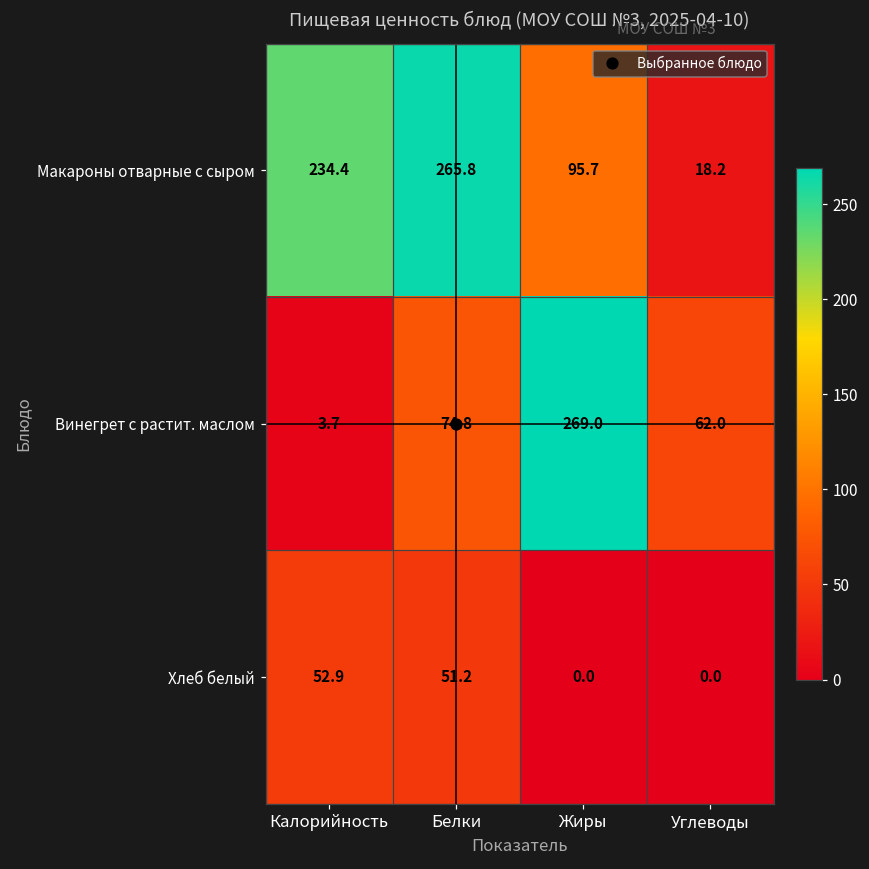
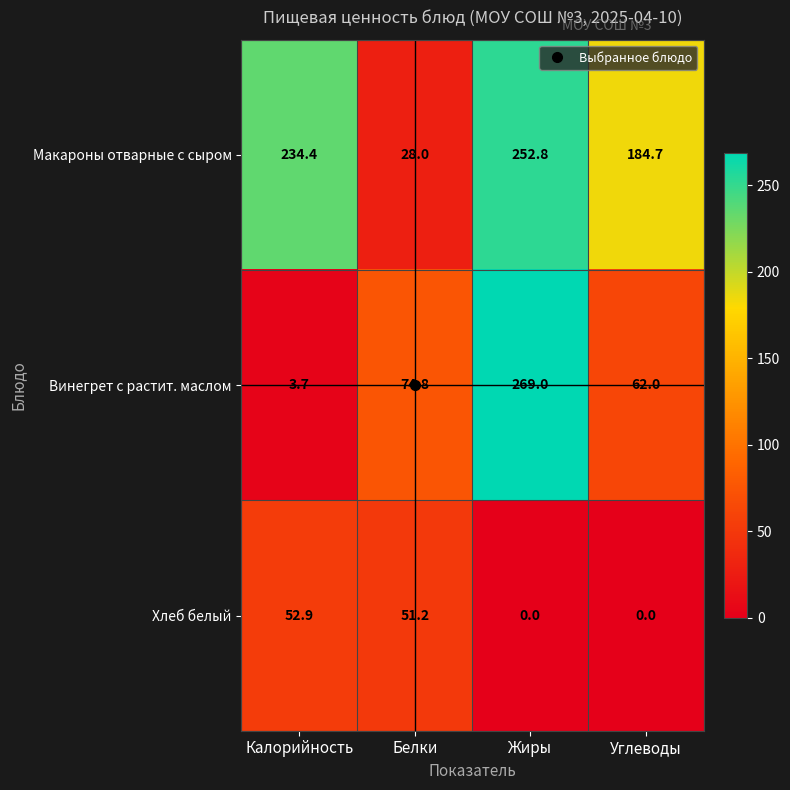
  {
    "Макароны отварные с сыром": {
      "Калорийность": 234.4,
-     "Белки": 265.8,
-     "Жиры": 95.7,
-     "Углеводы": 18.2
+     "Белки": 28.0,
+     "Жиры": 252.8,
+     "Углеводы": 184.7
    },
    "Винегрет с растит. маслом": {
      "Калорийность": 3.7,
      "Жиры": 269.0,
      "Углеводы": 62.0
    },
    "Хлеб белый": {
      "Калорийность": 52.9,
      "Белки": 51.2,
      "Жиры": 0.0,
      "Углеводы": 0.0
    }
  }
